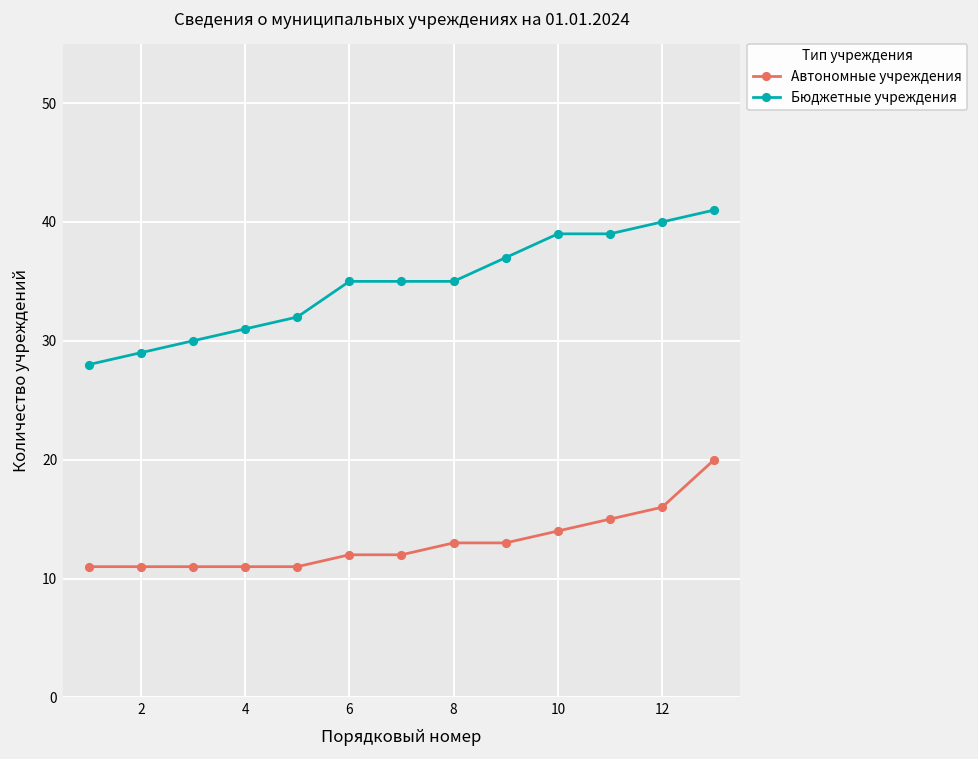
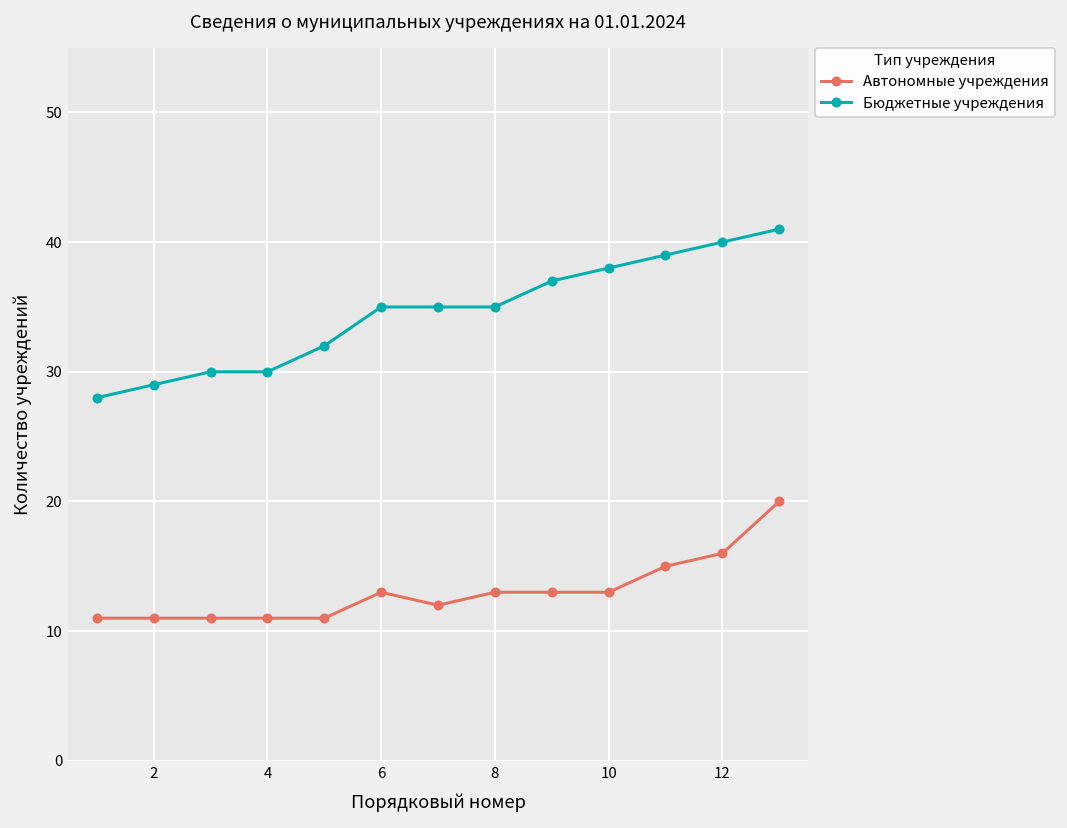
  {
    "Автономные учреждения": {
      "2": 11,
      "4": 11,
-     "6": 12,
+     "6": 13,
      "8": 13,
-     "10": 14,
+     "10": 13,
      "12": 16
    },
    "Бюджетные учреждения": {
      "2": 29,
-     "4": 31,
+     "4": 30,
      "6": 35,
      "8": 35,
-     "10": 39,
+     "10": 38,
      "12": 40
    }
  }
